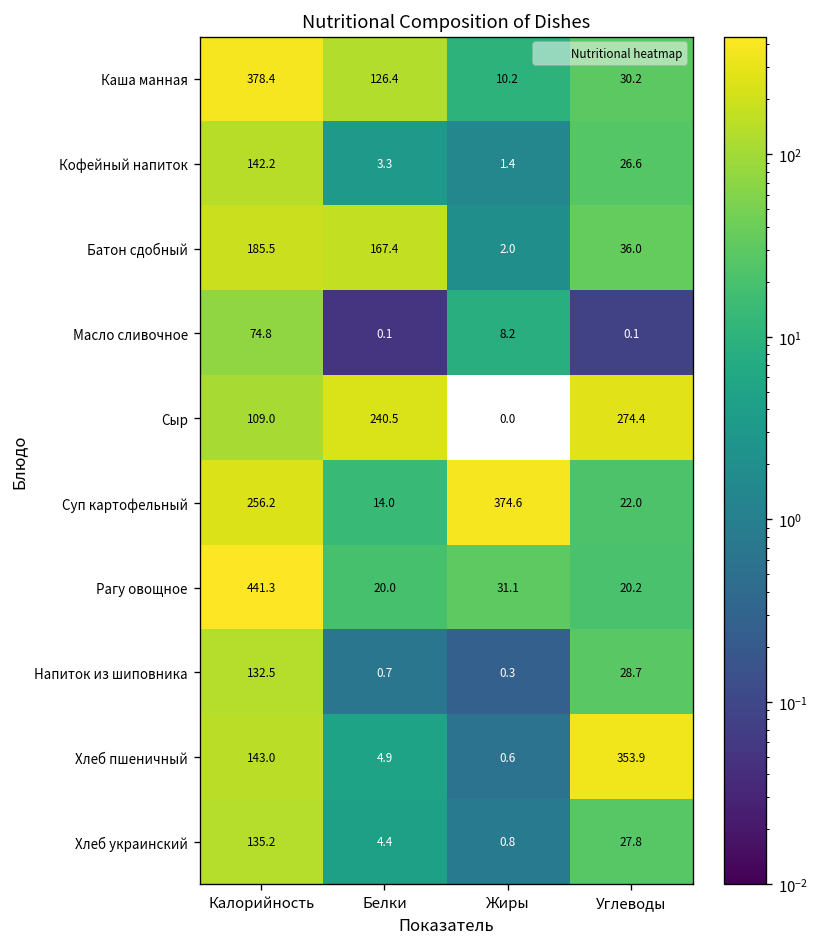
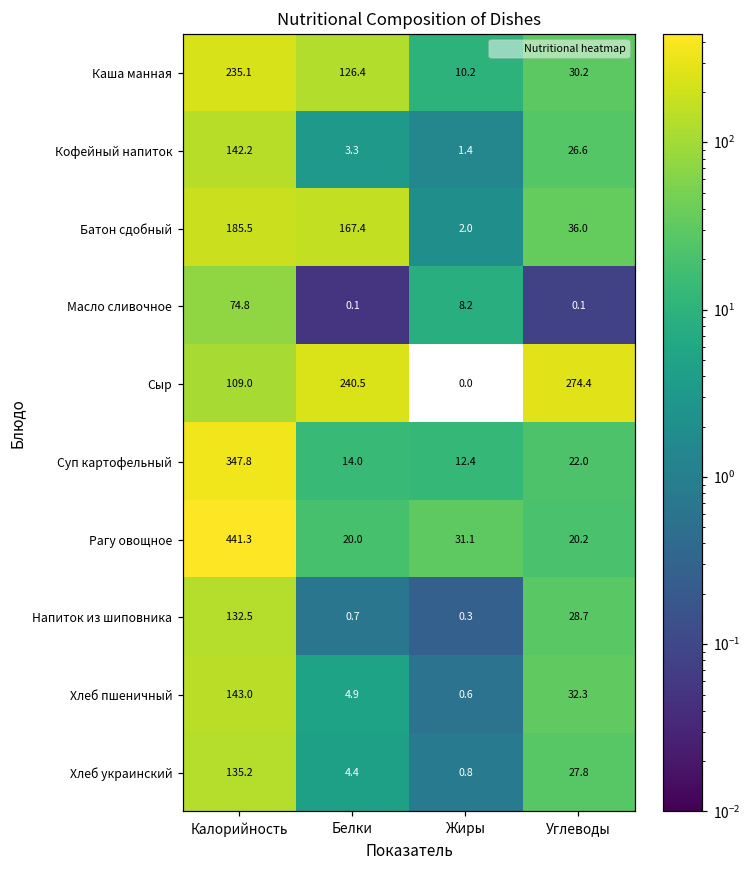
  {
    "Каша манная": {
-     "Калорийность": 378.4,
+     "Калорийность": 235.1,
      "Белки": 126.4,
      "Жиры": 10.2,
      "Углеводы": 30.2
    },
    "Кофейный напиток": {
      "Калорийность": 142.2,
      "Белки": 3.3,
      "Жиры": 1.4,
      "Углеводы": 26.6
    },
    "Батон сдобный": {
      "Калорийность": 185.5,
      "Белки": 167.4,
      "Жиры": 2.0,
      "Углеводы": 36.0
    },
    "Масло сливочное": {
      "Калорийность": 74.8,
      "Белки": 0.1,
      "Жиры": 8.2,
      "Углеводы": 0.1
    },
    "Сыр": {
      "Калорийность": 109.0,
      "Белки": 240.5,
      "Жиры": 0.0,
      "Углеводы": 274.4
    },
    "Суп картофельный": {
-     "Калорийность": 256.2,
+     "Калорийность": 347.8,
      "Белки": 14.0,
-     "Жиры": 374.6,
+     "Жиры": 12.4,
      "Углеводы": 22.0
    },
    "Рагу овощное": {
      "Калорийность": 441.3,
      "Белки": 20.0,
      "Жиры": 31.1,
      "Углеводы": 20.2
    },
    "Напиток из шиповника": {
      "Калорийность": 132.5,
      "Белки": 0.7,
      "Жиры": 0.3,
      "Углеводы": 28.7
    },
    "Хлеб пшеничный": {
      "Калорийность": 143.0,
      "Белки": 4.9,
      "Жиры": 0.6,
-     "Углеводы": 353.9
+     "Углеводы": 32.3
    },
    "Хлеб украинский": {
      "Калорийность": 135.2,
      "Белки": 4.4,
      "Жиры": 0.8,
      "Углеводы": 27.8
    }
  }
